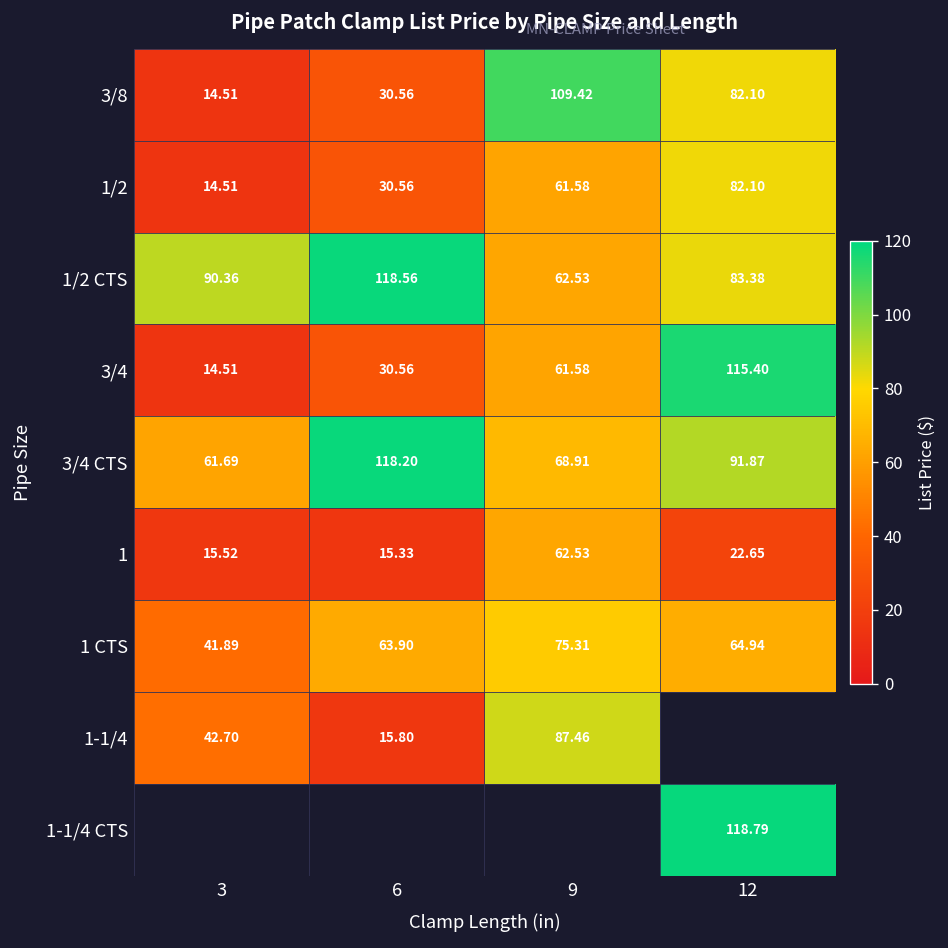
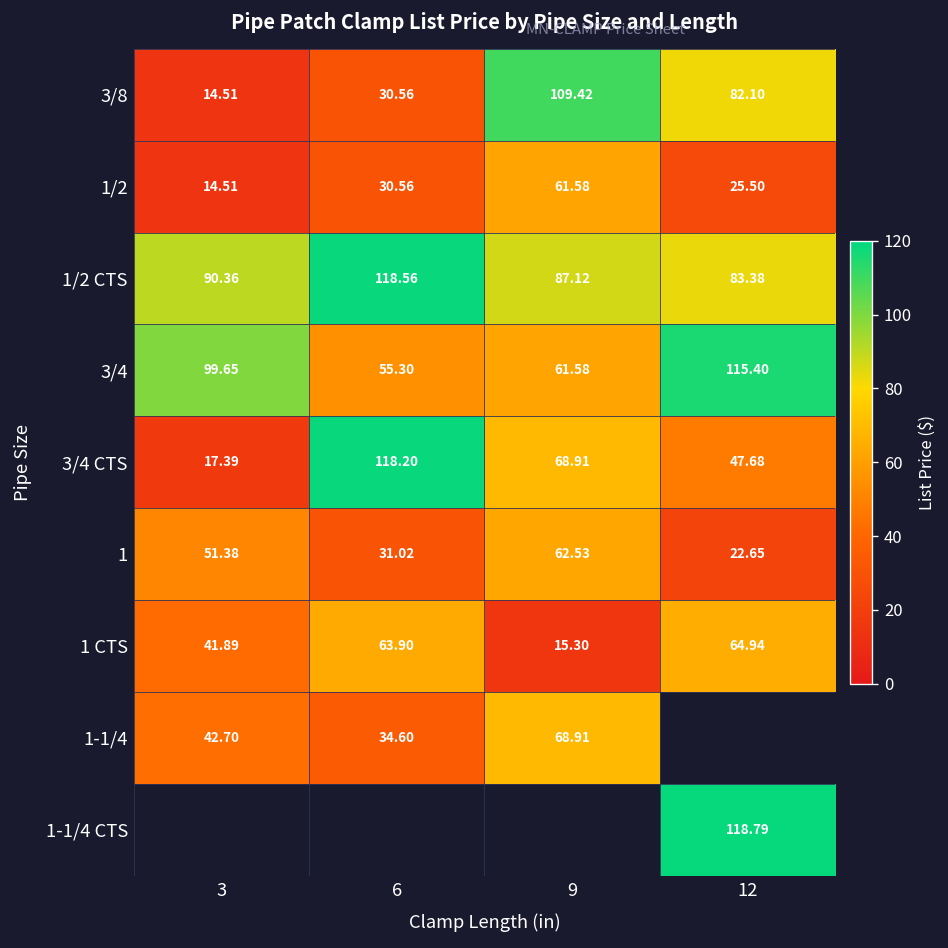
  {
    "3/8": {
      "3": 14.51,
      "6": 30.56,
      "9": 109.42,
      "12": 82.10
    },
    "1/2": {
      "3": 14.51,
      "6": 30.56,
      "9": 61.58,
-     "12": 82.10
+     "12": 25.50
    },
    "1/2 CTS": {
      "3": 90.36,
      "6": 118.56,
-     "9": 62.53,
+     "9": 87.12,
      "12": 83.38
    },
    "3/4": {
-     "3": 14.51,
-     "6": 30.56,
+     "3": 99.65,
+     "6": 55.30,
      "9": 61.58,
      "12": 115.40
    },
    "3/4 CTS": {
-     "3": 61.69,
+     "3": 17.39,
      "6": 118.20,
      "9": 68.91,
-     "12": 91.87
+     "12": 47.68
    },
    "1": {
-     "3": 15.52,
-     "6": 15.33,
+     "3": 51.38,
+     "6": 31.02,
      "9": 62.53,
      "12": 22.65
    },
    "1 CTS": {
      "3": 41.89,
      "6": 63.90,
-     "9": 75.31,
+     "9": 15.30,
      "12": 64.94
    },
    "1-1/4": {
      "3": 42.70,
-     "6": 15.80,
-     "9": 87.46
+     "6": 34.60,
+     "9": 68.91
    },
    "1-1/4 CTS": {
      "12": 118.79
    }
  }
